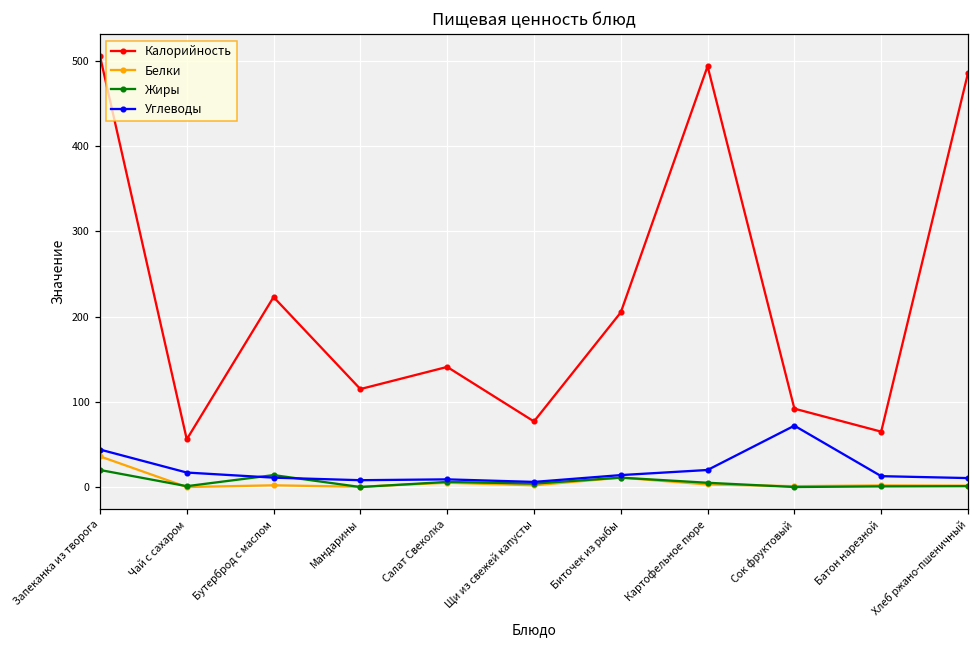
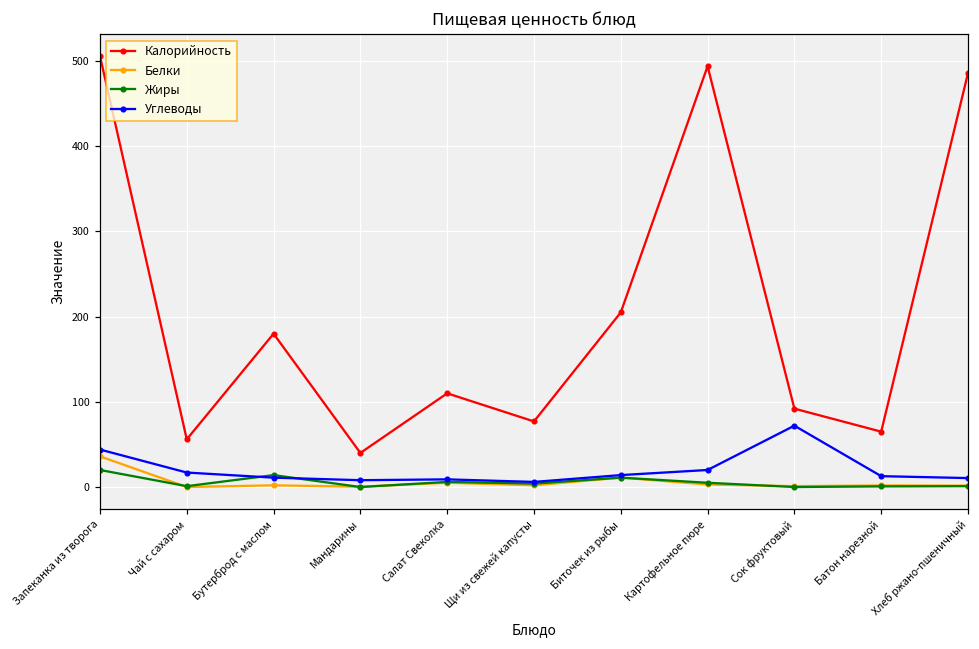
  {
    "Калорийность": {
      "Запеканка из творога": 510,
      "Чай с сахаром": 60,
-     "Бутерброд с маслом": 220,
-     "Мандарины": 120,
-     "Салат Свеколка": 140,
+     "Бутерброд с маслом": 180,
+     "Мандарины": 40,
+     "Салат Свеколка": 110,
      "Щи из свежей капусты": 80,
      "Биточек из рыбы": 210,
      "Картофельное пюре": 490,
      "Сок фруктовый": 90,
      "Батон нарезной": 70,
      "Хлеб ржано-пшеничный": 490
    },
    "Белки": {
      "Запеканка из творога": 40,
      "Бутерброд с маслом": 0
    },
    "Жиры": {
      "Запеканка из творога": 20
    },
    "Углеводы": {
      "Запеканка из творога": 40,
      "Чай с сахаром": 20,
      "Мандарины": 10,
      "Картофельное пюре": 20,
      "Сок фруктовый": 70,
      "Батон нарезной": 10,
      "Хлеб ржано-пшеничный": 10
    }
  }
